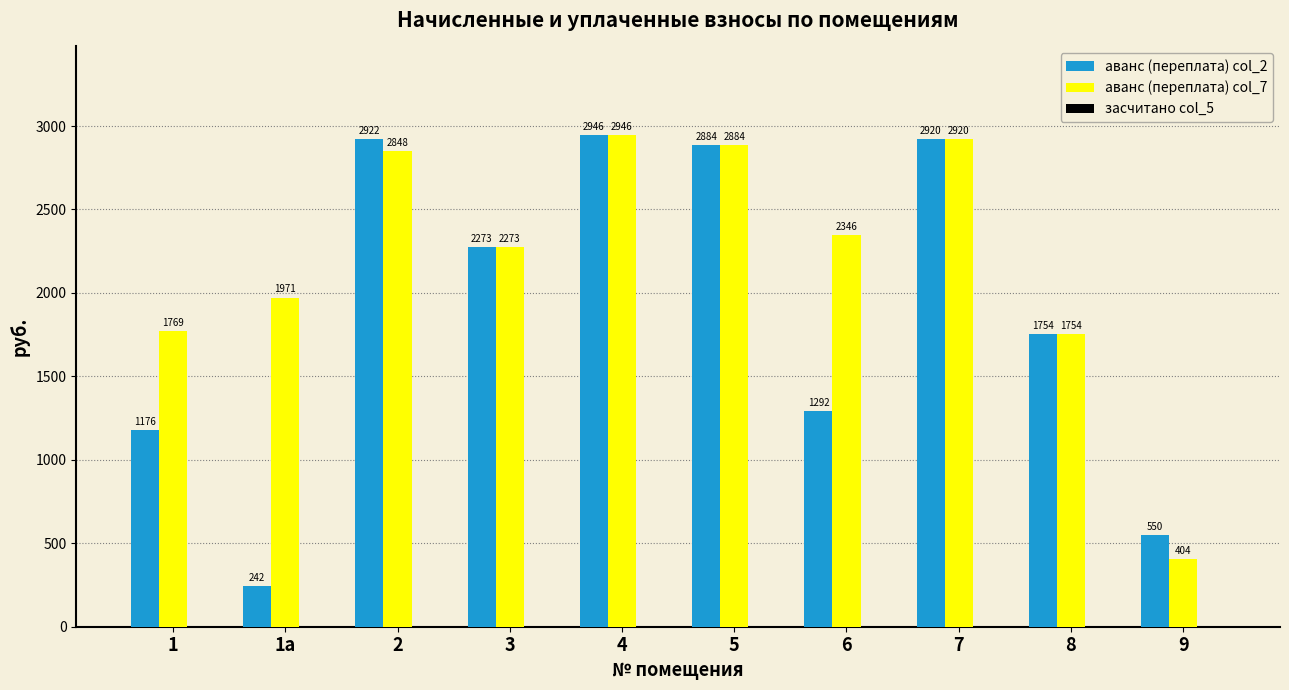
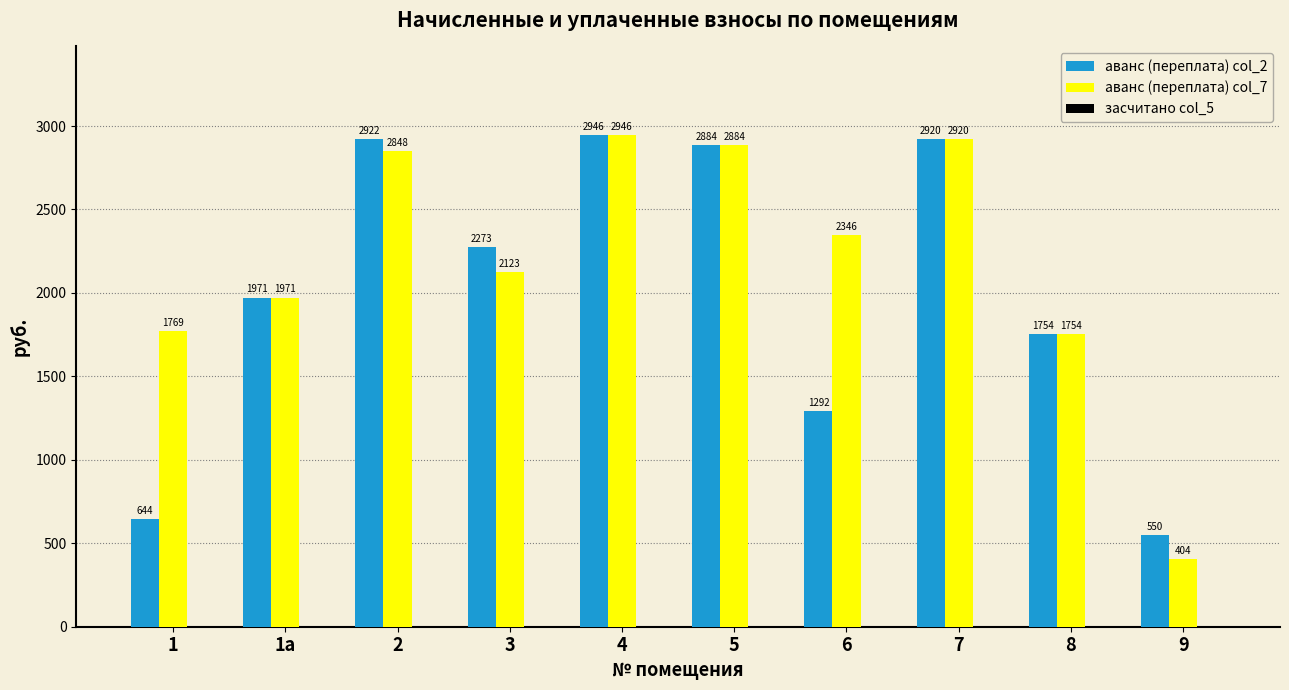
  {
    "аванс (переплата) col_2": {
-     "1": 1176,
-     "1а": 242,
+     "1": 644,
+     "1а": 1971,
      "2": 2922,
      "3": 2273,
      "4": 2946,
      "5": 2884,
      "6": 1292,
      "7": 2920,
      "8": 1754,
      "9": 550
    },
    "аванс (переплата) col_7": {
      "1": 1769,
      "1а": 1971,
      "2": 2848,
-     "3": 2273,
+     "3": 2123,
      "4": 2946,
      "5": 2884,
      "6": 2346,
      "7": 2920,
      "8": 1754,
      "9": 404
    },
    "засчитано col_5": {
      "1": 0,
      "1а": 0,
      "2": 0,
      "3": 0,
      "4": 0,
      "5": 0,
      "6": 0,
      "7": 0,
      "8": 0,
      "9": 0
    }
  }
